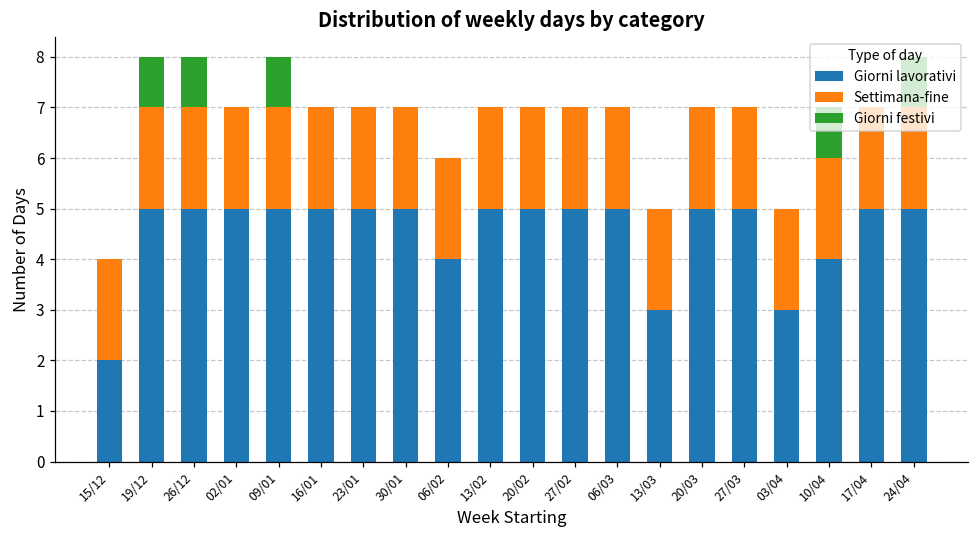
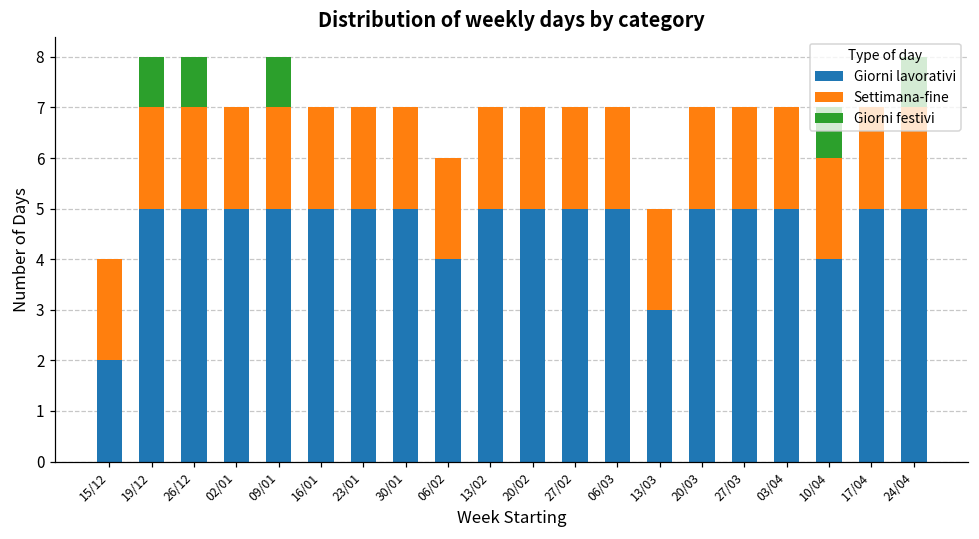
  {
    "Giorni lavorativi": {
      "15/12": 2,
      "19/12": 5,
      "26/12": 5,
      "02/01": 5,
      "09/01": 5,
      "16/01": 5,
      "23/01": 5,
      "30/01": 5,
      "06/02": 4,
      "13/02": 5,
      "20/02": 5,
      "27/02": 5,
      "06/03": 5,
      "13/03": 3,
      "20/03": 5,
      "27/03": 5,
-     "03/04": 3,
+     "03/04": 5,
      "10/04": 4,
      "17/04": 5,
      "24/04": 5
    },
    "Settimana-fine": {
      "15/12": 2,
      "19/12": 2,
      "26/12": 2,
      "02/01": 2,
      "09/01": 2,
      "16/01": 2,
      "23/01": 2,
      "30/01": 2,
      "06/02": 2,
      "13/02": 2,
      "20/02": 2,
      "27/02": 2,
      "06/03": 2,
      "13/03": 2,
      "20/03": 2,
      "27/03": 2,
      "03/04": 2,
      "10/04": 2
    },
    "Giorni festivi": {
      "15/12": 0,
      "19/12": 1,
      "26/12": 1,
      "02/01": 0,
      "09/01": 1,
      "16/01": 0,
      "23/01": 0,
      "30/01": 0,
      "06/02": 0,
      "13/02": 0,
      "20/02": 0,
      "27/02": 0,
      "06/03": 0,
      "13/03": 0,
      "20/03": 0,
      "27/03": 0,
      "03/04": 0
    }
  }
